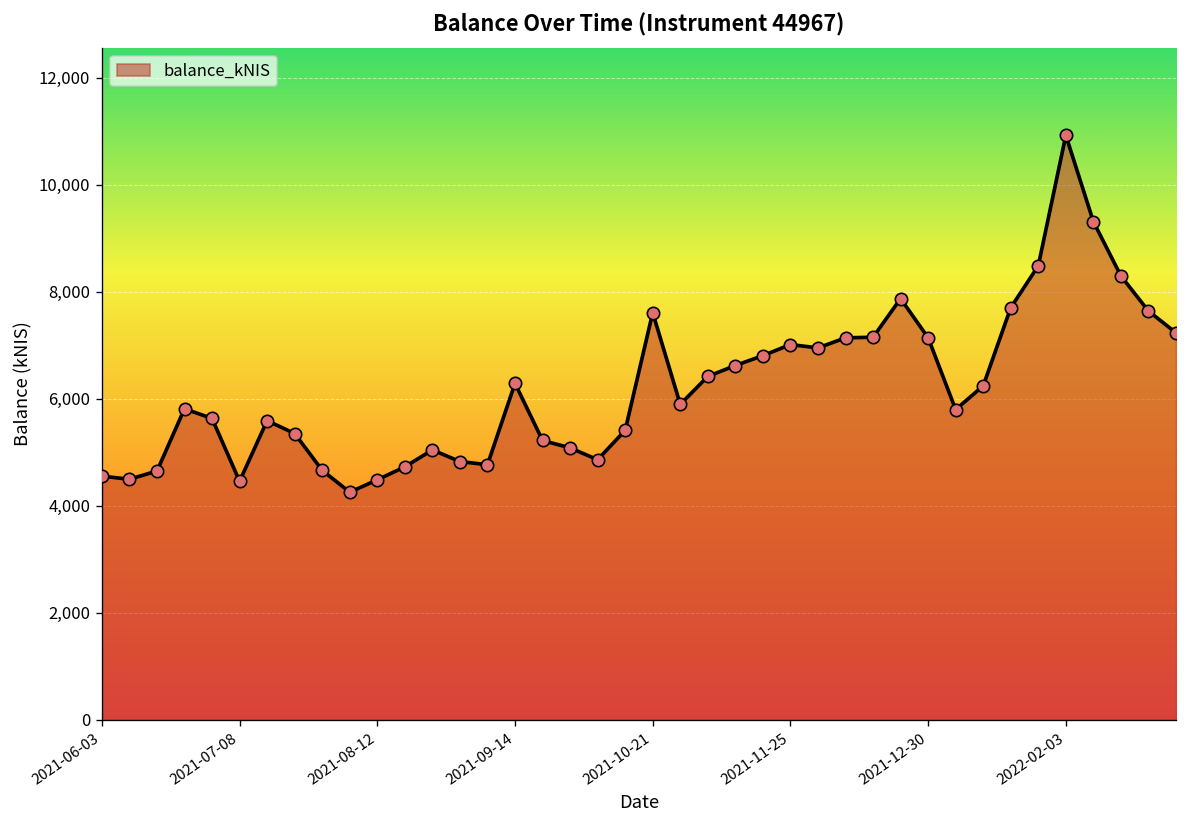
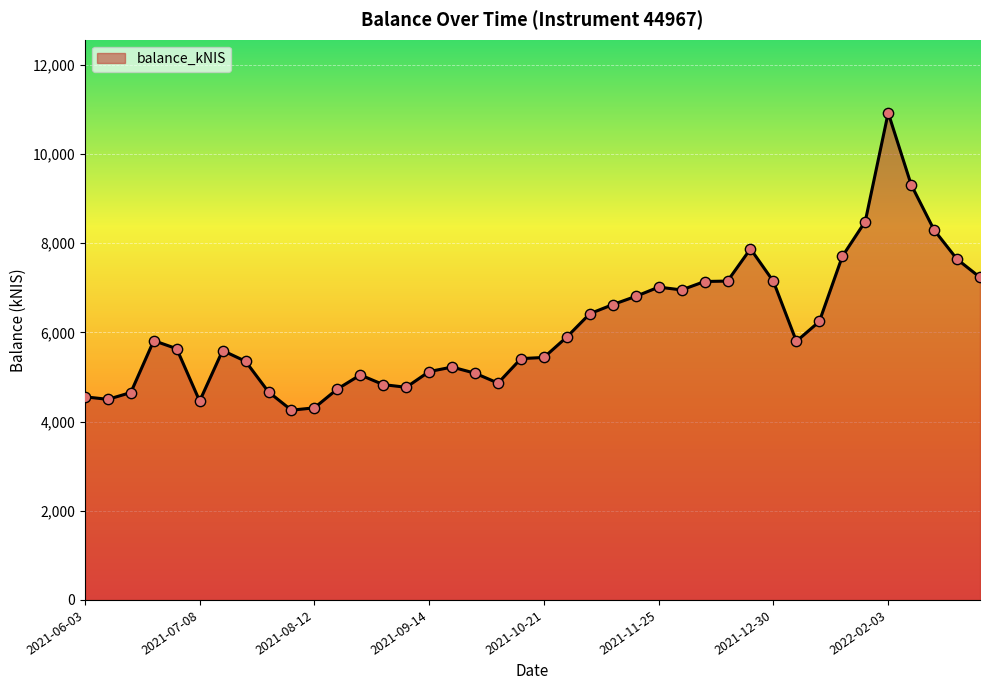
  {
    "2021-06-03": "4,600",
    "2021-07-08": "4,500",
-   "2021-08-12": "4,500",
-   "2021-09-14": "6,300",
-   "2021-10-21": "7,600",
+   "2021-08-12": "4,300",
+   "2021-09-14": "5,100",
+   "2021-10-21": "5,400",
    "2021-11-25": "7,000",
    "2021-12-30": "7,100",
    "2022-02-03": "10,900"
  }
